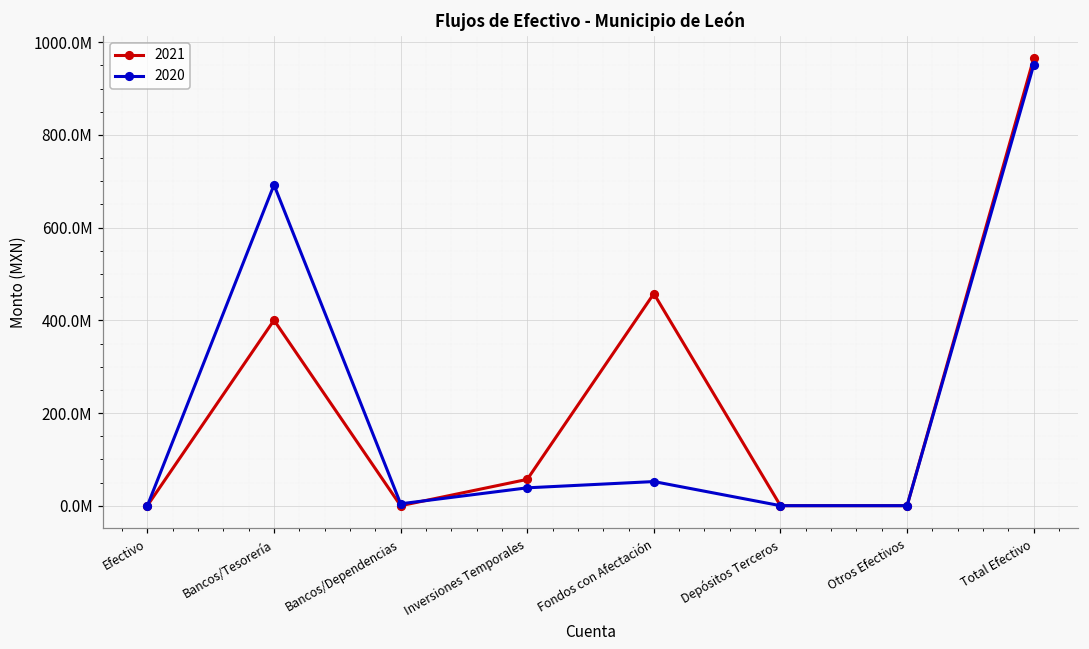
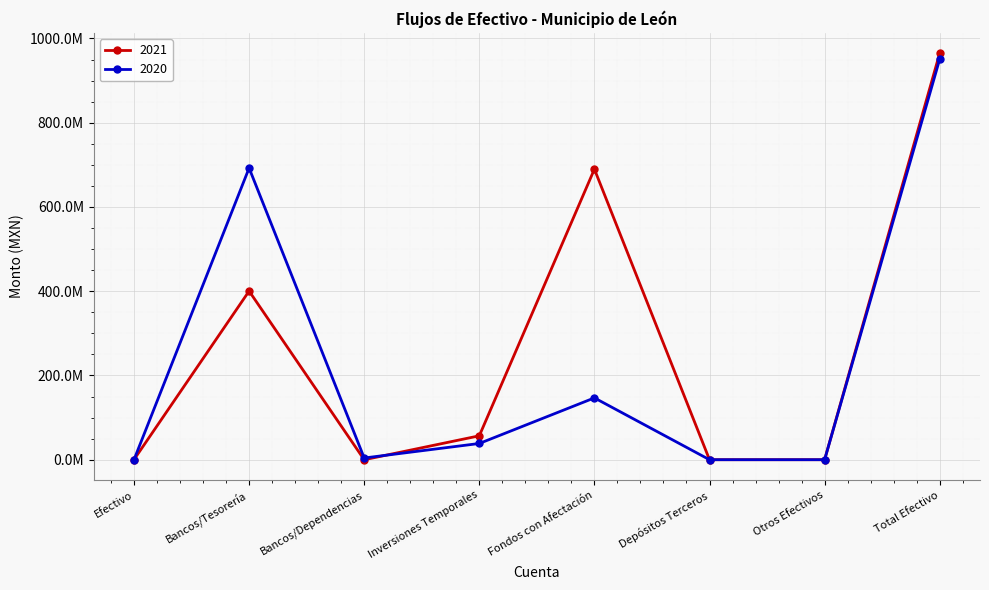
  {
    "2021": {
      "Bancos/Tesorería": 400000000,
      "Inversiones Temporales": 60000000,
-     "Fondos con Afectación": 460000000,
+     "Fondos con Afectación": 690000000,
      "Total Efectivo": 970000000
    },
    "2020": {
      "Bancos/Tesorería": 690000000,
      "Inversiones Temporales": 40000000,
-     "Fondos con Afectación": 50000000,
+     "Fondos con Afectación": 150000000,
      "Total Efectivo": 950000000
    }
  }
